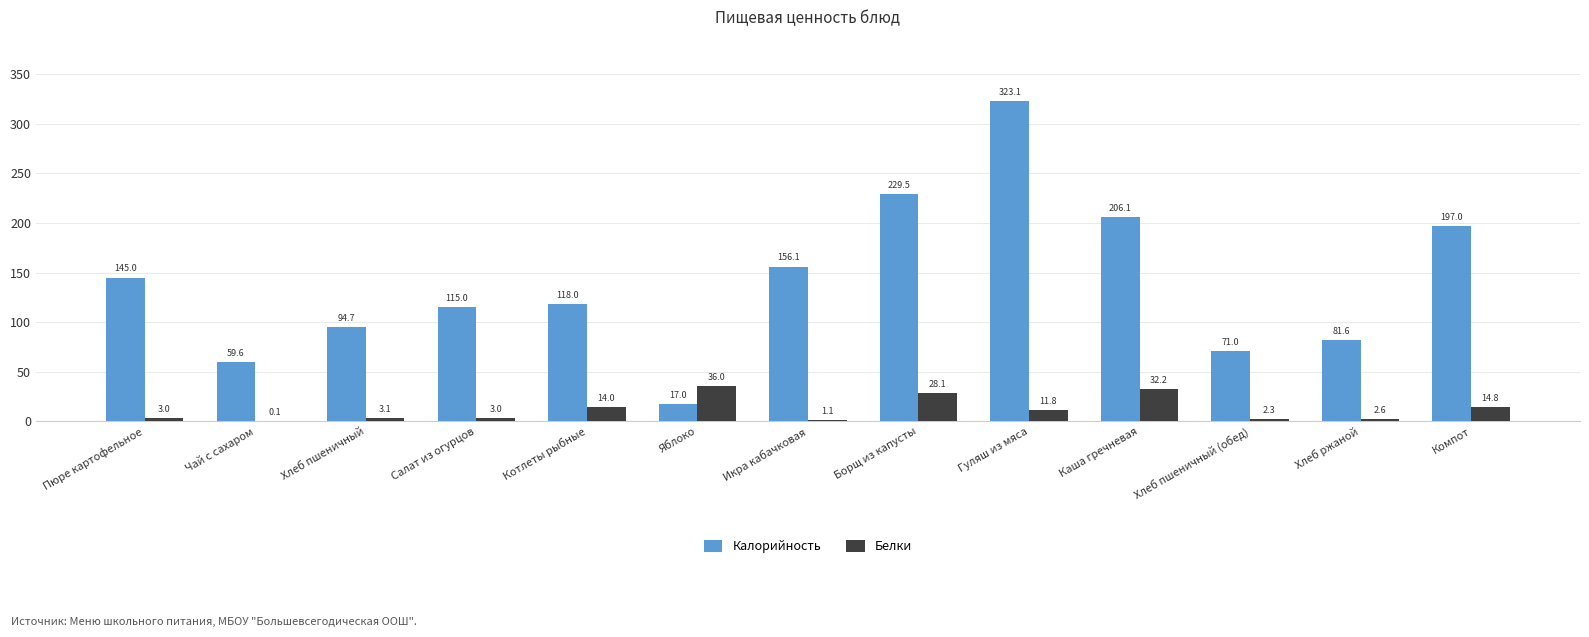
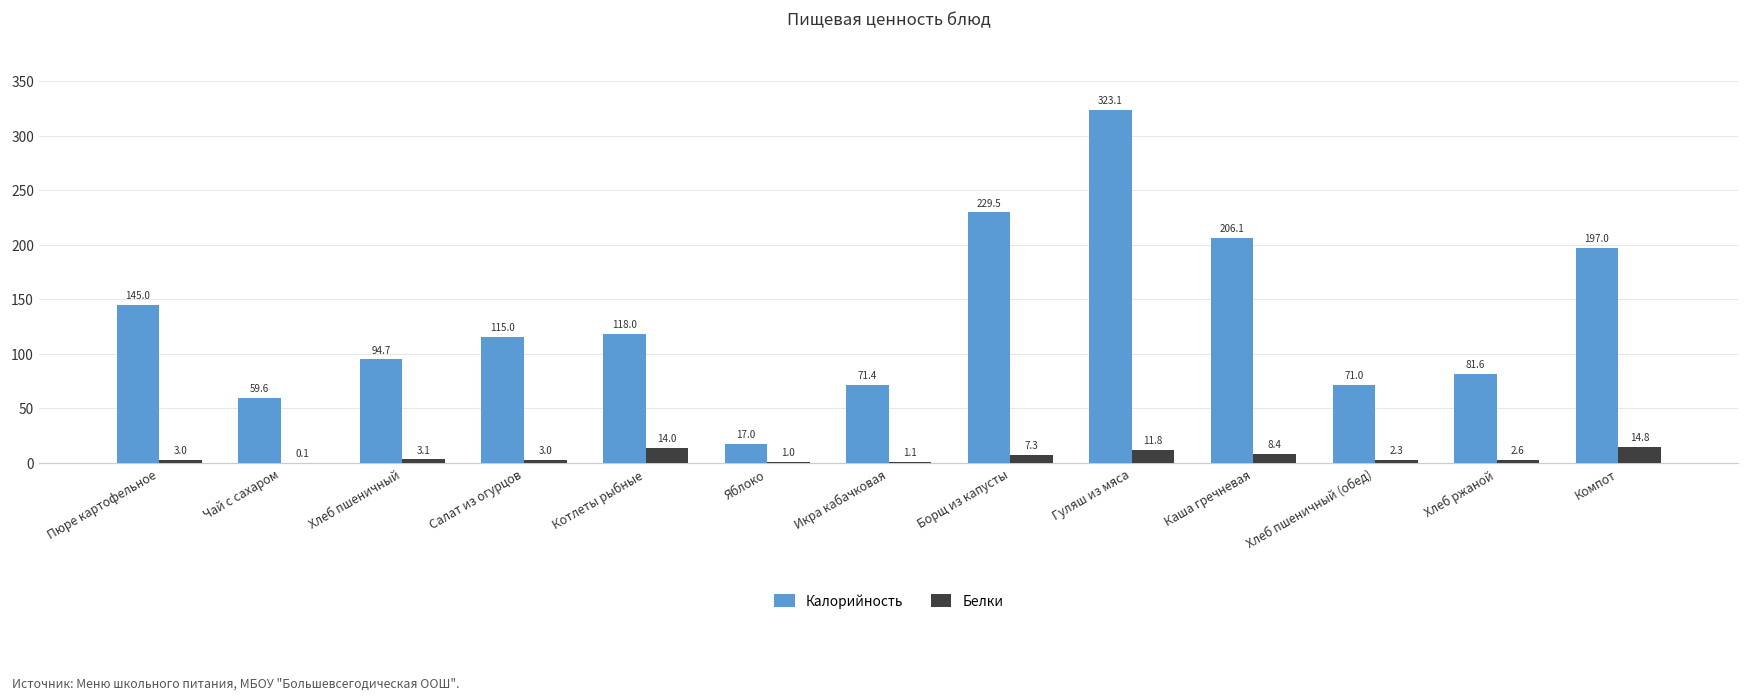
  {
    "Калорийность": {
      "Пюре картофельное": 145.0,
      "Чай с сахаром": 59.6,
      "Хлеб пшеничный": 94.7,
      "Салат из огурцов": 115.0,
      "Котлеты рыбные": 118.0,
      "Яблоко": 17.0,
-     "Икра кабачковая": 156.1,
+     "Икра кабачковая": 71.4,
      "Борщ из капусты": 229.5,
      "Гуляш из мяса": 323.1,
      "Каша гречневая": 206.1,
      "Хлеб пшеничный (обед)": 71.0,
      "Хлеб ржаной": 81.6,
      "Компот": 197.0
    },
    "Белки": {
      "Пюре картофельное": 3.0,
      "Чай с сахаром": 0.1,
      "Хлеб пшеничный": 3.1,
      "Салат из огурцов": 3.0,
      "Котлеты рыбные": 14.0,
-     "Яблоко": 36.0,
+     "Яблоко": 1.0,
      "Икра кабачковая": 1.1,
-     "Борщ из капусты": 28.1,
+     "Борщ из капусты": 7.3,
      "Гуляш из мяса": 11.8,
-     "Каша гречневая": 32.2,
+     "Каша гречневая": 8.4,
      "Хлеб пшеничный (обед)": 2.3,
      "Хлеб ржаной": 2.6,
      "Компот": 14.8
    }
  }
